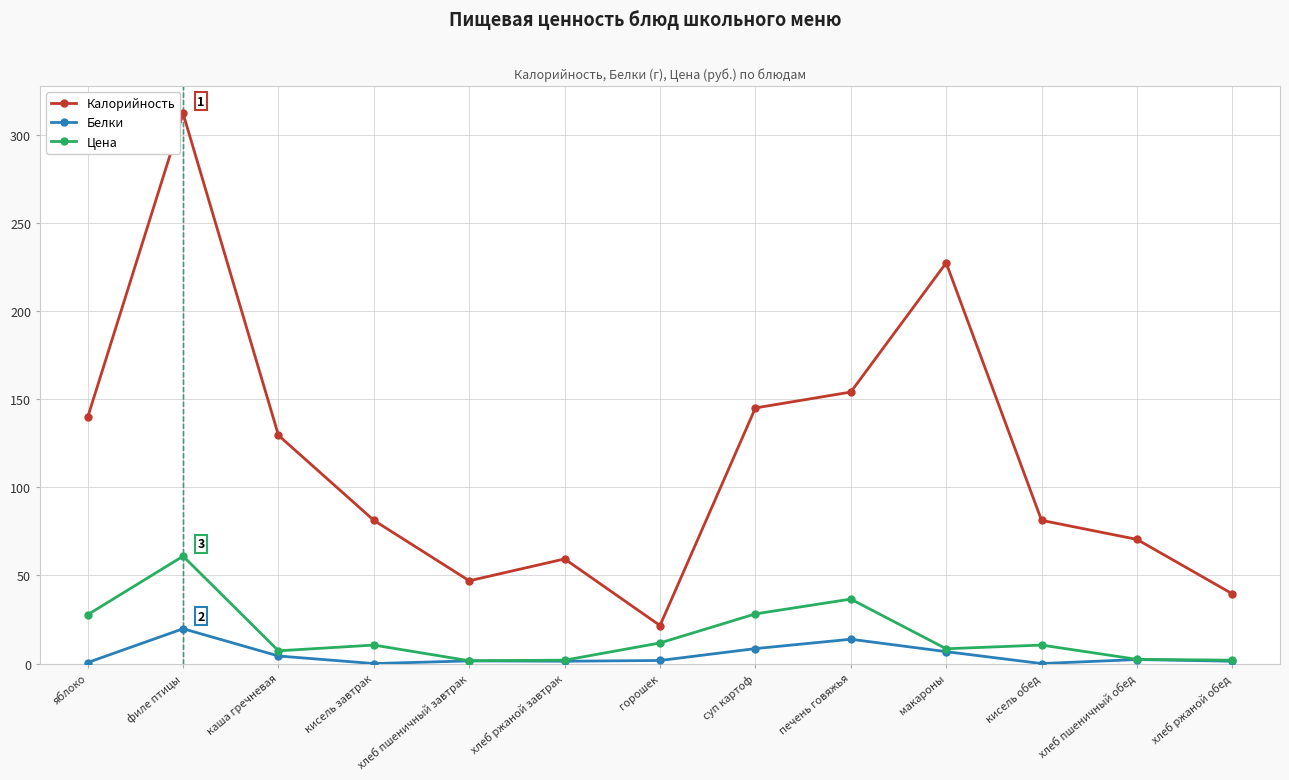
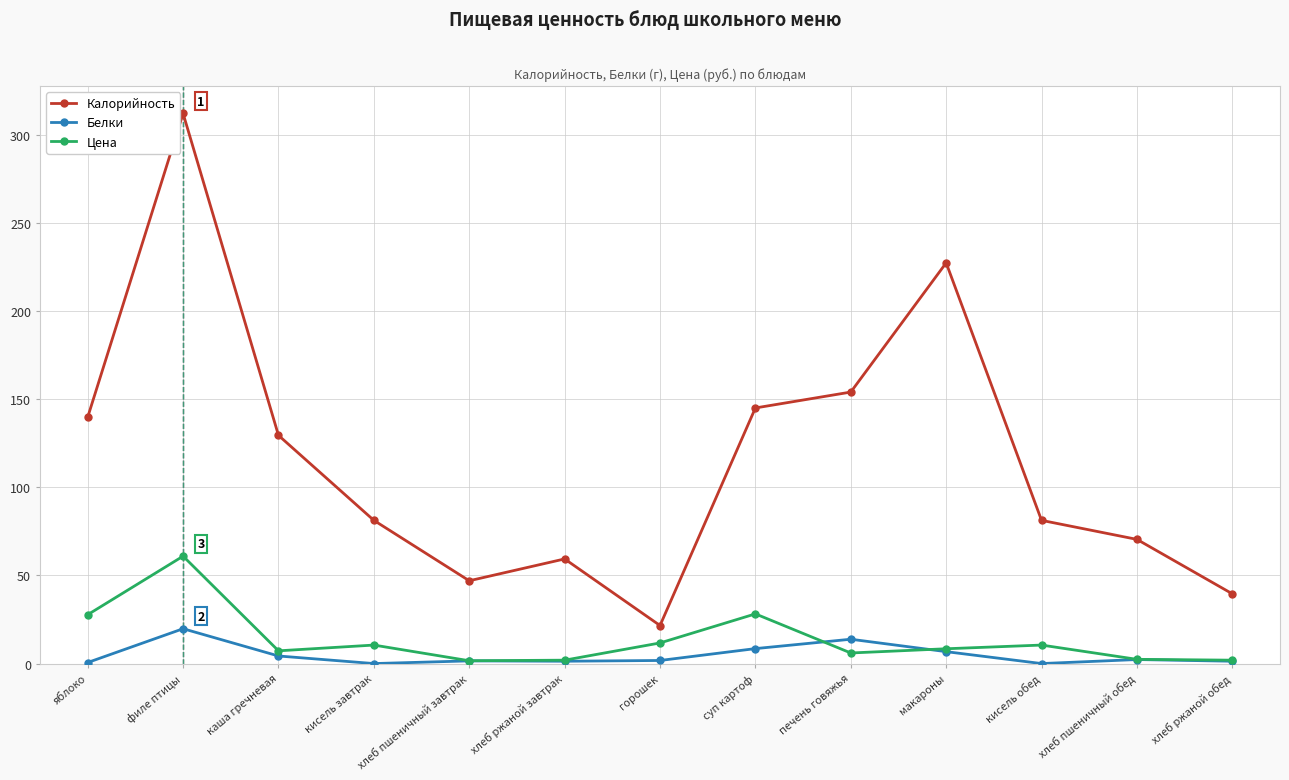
  {
    "Калорийность": {
      "яблоко": 140,
      "каша гречневая": 130,
      "кисель завтрак": 81,
      "хлеб пшеничный завтрак": 47,
      "хлеб ржаной завтрак": 59,
      "горошек": 22,
      "суп картоф": 145,
      "печень говяжья": 154,
      "макароны": 227,
      "кисель обед": 81,
      "хлеб пшеничный обед": 71,
      "хлеб ржаной обед": 40
    },
    "Белки": {
      "яблоко": 1,
      "каша гречневая": 4,
      "кисель завтрак": 0,
      "горошек": 2,
      "суп картоф": 8,
      "печень говяжья": 14,
      "макароны": 7,
      "кисель обед": 0
    },
    "Цена": {
      "яблоко": 28,
      "каша гречневая": 7,
      "кисель завтрак": 11,
      "горошек": 12,
      "суп картоф": 28,
-     "печень говяжья": 37,
+     "печень говяжья": 6,
      "макароны": 8,
      "кисель обед": 11
    }
  }
